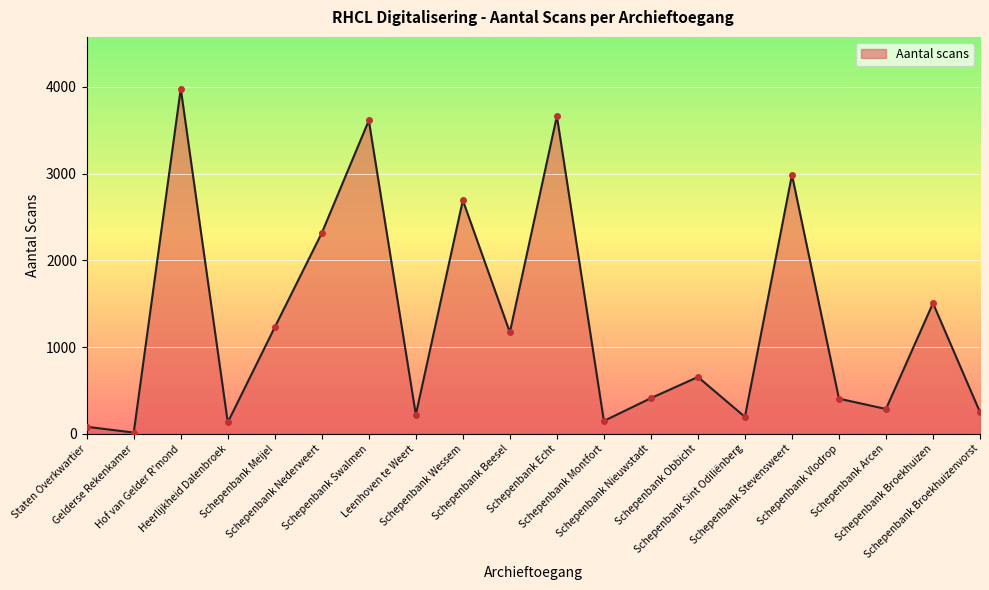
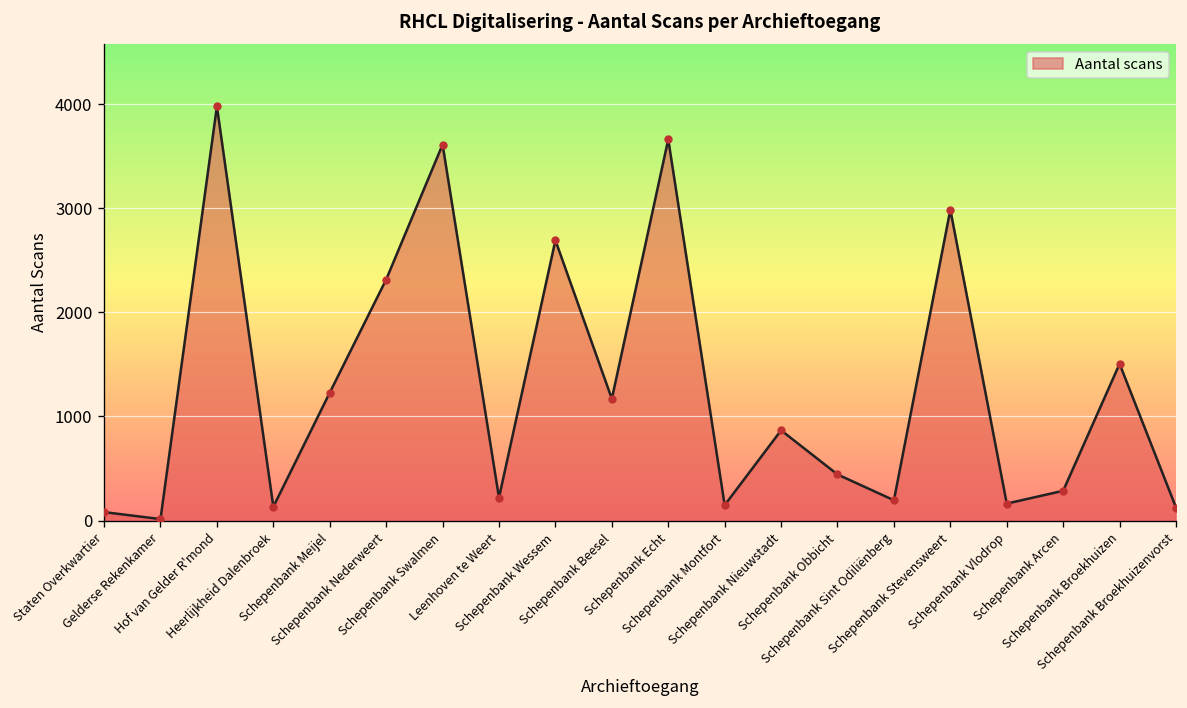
  {
    "Staten Overkwartier": 100,
    "Gelderse Rekenkamer": 0,
    "Hof van Gelder R'mond": 4000,
    "Heerlijkheid Dalenbroek": 100,
    "Schepenbank Meijel": 1200,
    "Schepenbank Nederweert": 2300,
    "Schepenbank Swalmen": 3600,
    "Leenhoven te Weert": 200,
    "Schepenbank Wessem": 2700,
    "Schepenbank Beesel": 1200,
    "Schepenbank Echt": 3700,
    "Schepenbank Montfort": 100,
-   "Schepenbank Nieuwstadt": 400,
-   "Schepenbank Obbicht": 700,
+   "Schepenbank Nieuwstadt": 900,
+   "Schepenbank Obbicht": 400,
    "Schepenbank Sint Odiliënberg": 200,
    "Schepenbank Stevensweert": 3000,
-   "Schepenbank Vlodrop": 400,
+   "Schepenbank Vlodrop": 200,
    "Schepenbank Arcen": 300,
    "Schepenbank Broekhuizen": 1500,
-   "Schepenbank Broekhuizenvorst": 200
+   "Schepenbank Broekhuizenvorst": 100
  }
